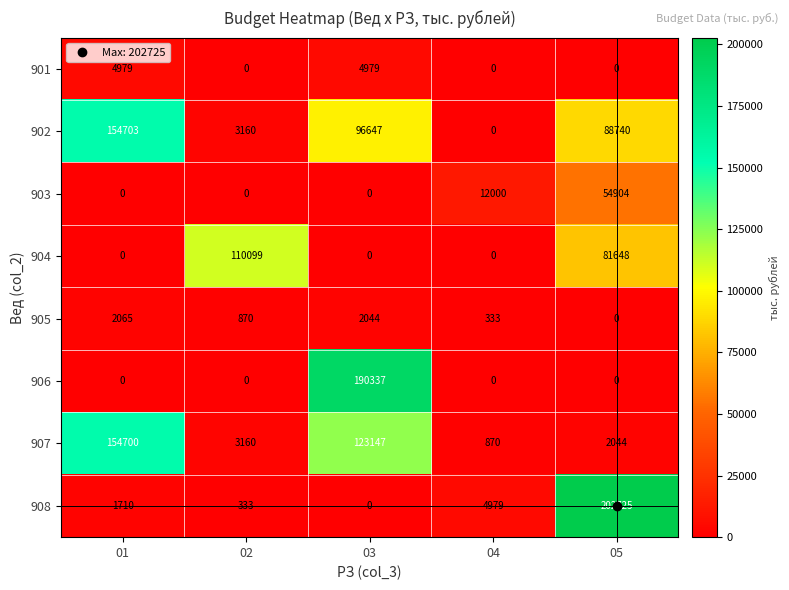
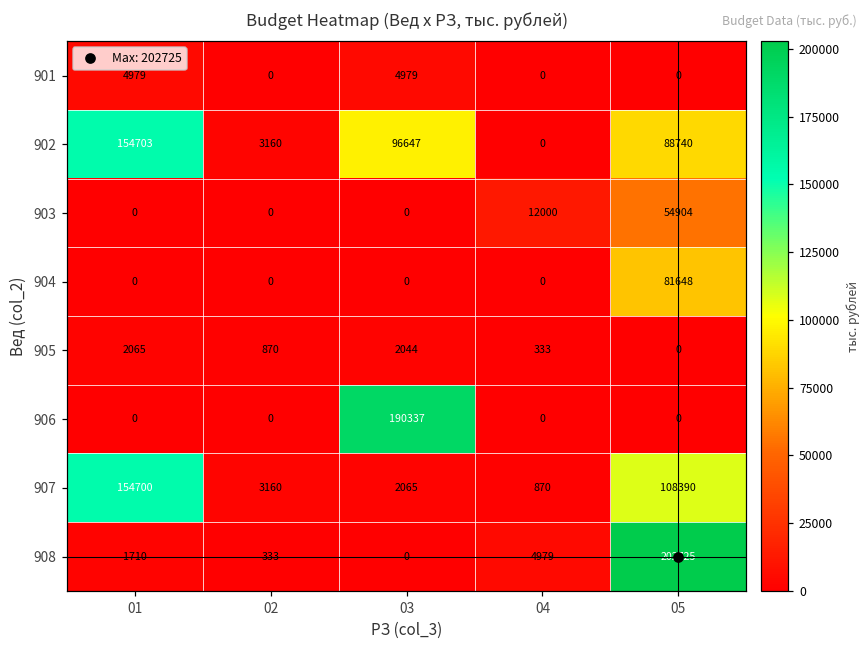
  {
    "901": {
      "01": 4979,
      "02": 0,
      "03": 4979,
      "04": 0,
      "05": 0
    },
    "902": {
      "01": 154703,
      "02": 3160,
      "03": 96647,
      "04": 0,
      "05": 88740
    },
    "903": {
      "01": 0,
      "02": 0,
      "03": 0,
      "04": 12000,
      "05": 54904
    },
    "904": {
      "01": 0,
-     "02": 110099,
+     "02": 0,
      "03": 0,
      "04": 0,
      "05": 81648
    },
    "905": {
      "01": 2065,
      "02": 870,
      "03": 2044,
      "04": 333,
      "05": 0
    },
    "906": {
      "01": 0,
      "02": 0,
      "03": 190337,
      "04": 0,
      "05": 0
    },
    "907": {
      "01": 154700,
      "02": 3160,
-     "03": 123147,
+     "03": 2065,
      "04": 870,
-     "05": 2044
+     "05": 108390
    },
    "908": {
      "01": 1710,
      "02": 333,
      "03": 0,
      "04": 4979
    }
  }
